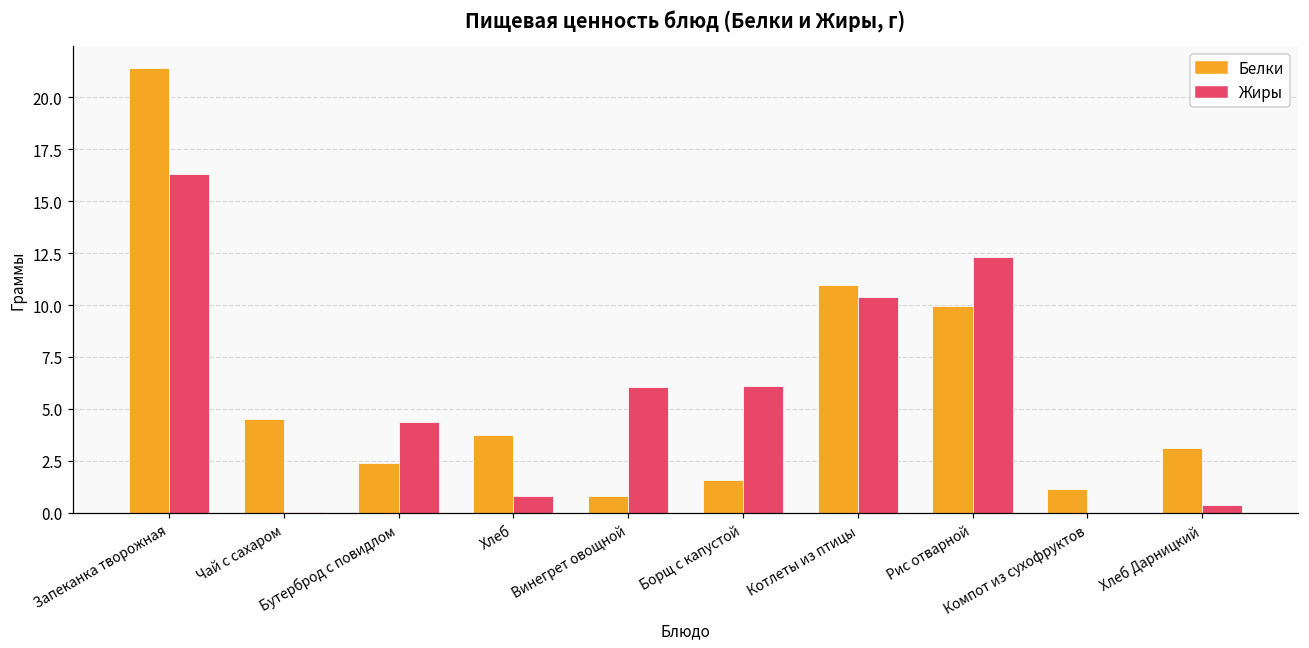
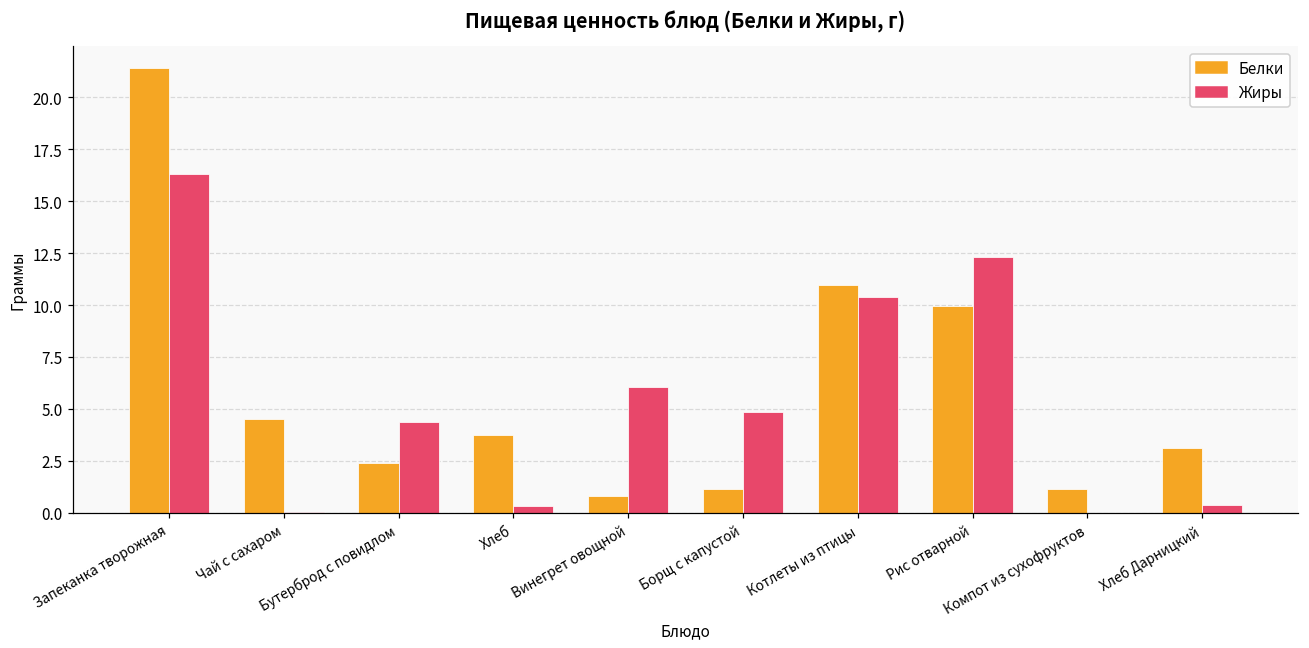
  {
    "Белки": {
      "Запеканка творожная": 21.4,
      "Чай с сахаром": 4.5,
      "Бутерброд с повидлом": 2.4,
      "Хлеб": 3.8,
      "Винегрет овощной": 0.8,
-     "Борщ с капустой": 1.6,
+     "Борщ с капустой": 1.1,
      "Котлеты из птицы": 11.0,
      "Рис отварной": 10.0,
      "Компот из сухофруктов": 1.2,
      "Хлеб Дарницкий": 3.1
    },
    "Жиры": {
      "Запеканка творожная": 16.3,
      "Бутерброд с повидлом": 4.4,
-     "Хлеб": 0.8,
+     "Хлеб": 0.3,
      "Винегрет овощной": 6.1,
-     "Борщ с капустой": 6.1,
+     "Борщ с капустой": 4.9,
      "Котлеты из птицы": 10.4,
      "Рис отварной": 12.3,
      "Компот из сухофруктов": 0.0,
      "Хлеб Дарницкий": 0.4
    }
  }
